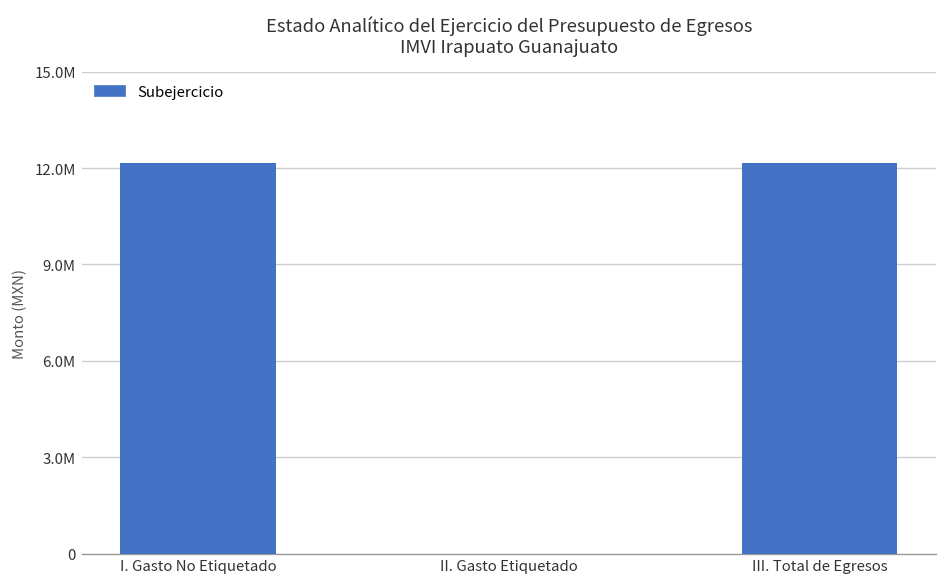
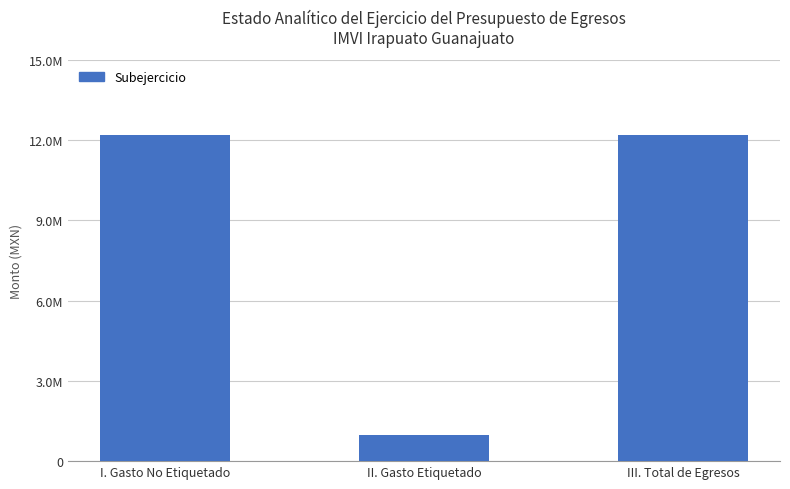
  {
    "I. Gasto No Etiquetado": 12200000,
-   "II. Gasto Etiquetado": 0,
+   "II. Gasto Etiquetado": 1000000,
    "III. Total de Egresos": 12200000
  }
